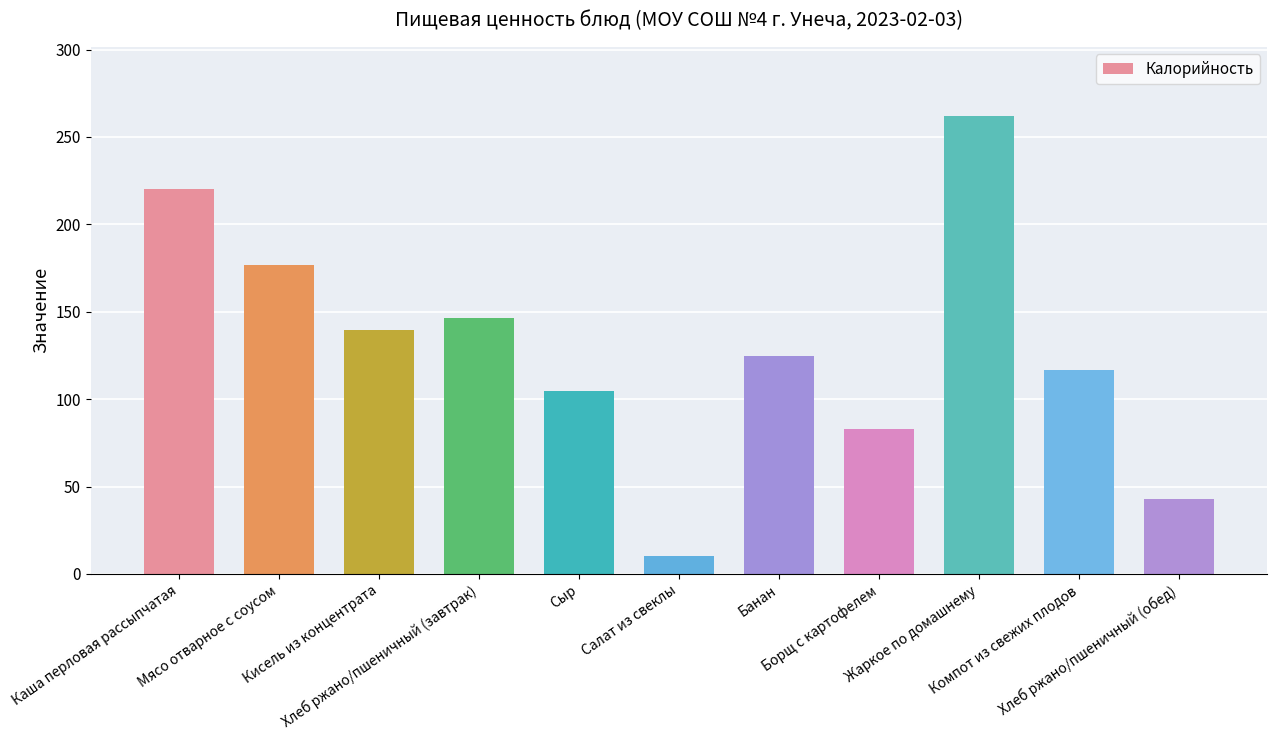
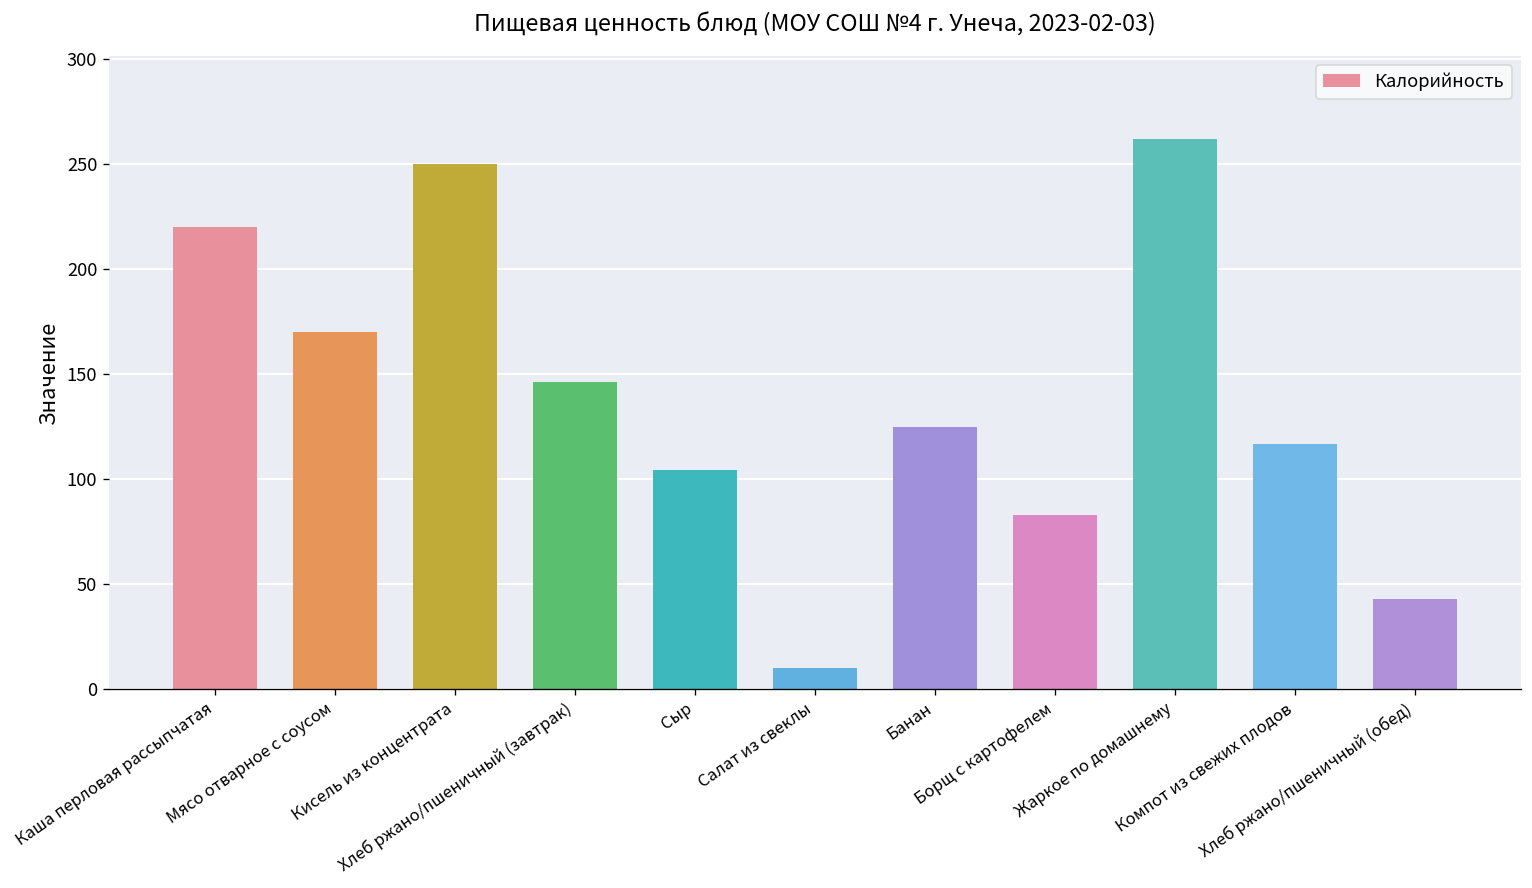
  {
    "Каша перловая рассыпчатая": 220,
-   "Мясо отварное с соусом": 177,
-   "Кисель из концентрата": 140,
+   "Мясо отварное с соусом": 170,
+   "Кисель из концентрата": 250,
    "Хлеб ржано/пшеничный (завтрак)": 146,
    "Сыр": 105,
    "Салат из свеклы": 10,
    "Банан": 125,
    "Борщ с картофелем": 83,
    "Жаркое по домашнему": 262,
    "Компот из свежих плодов": 117,
    "Хлеб ржано/пшеничный (обед)": 43
  }
